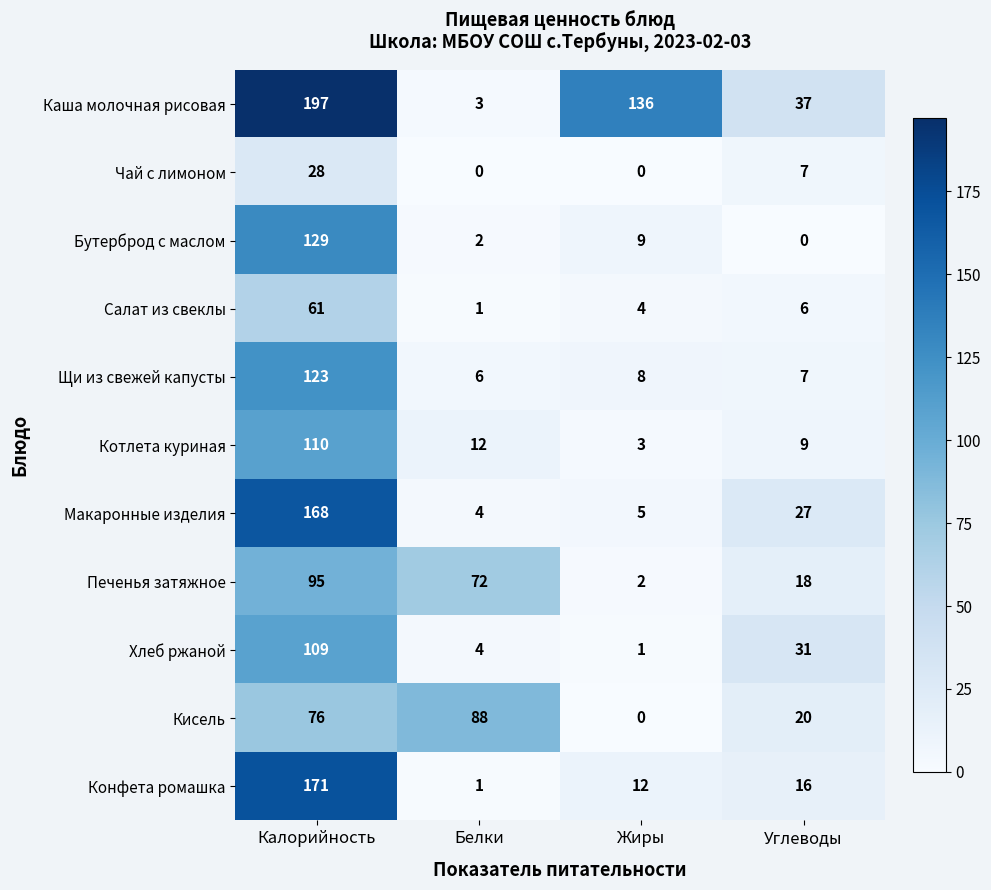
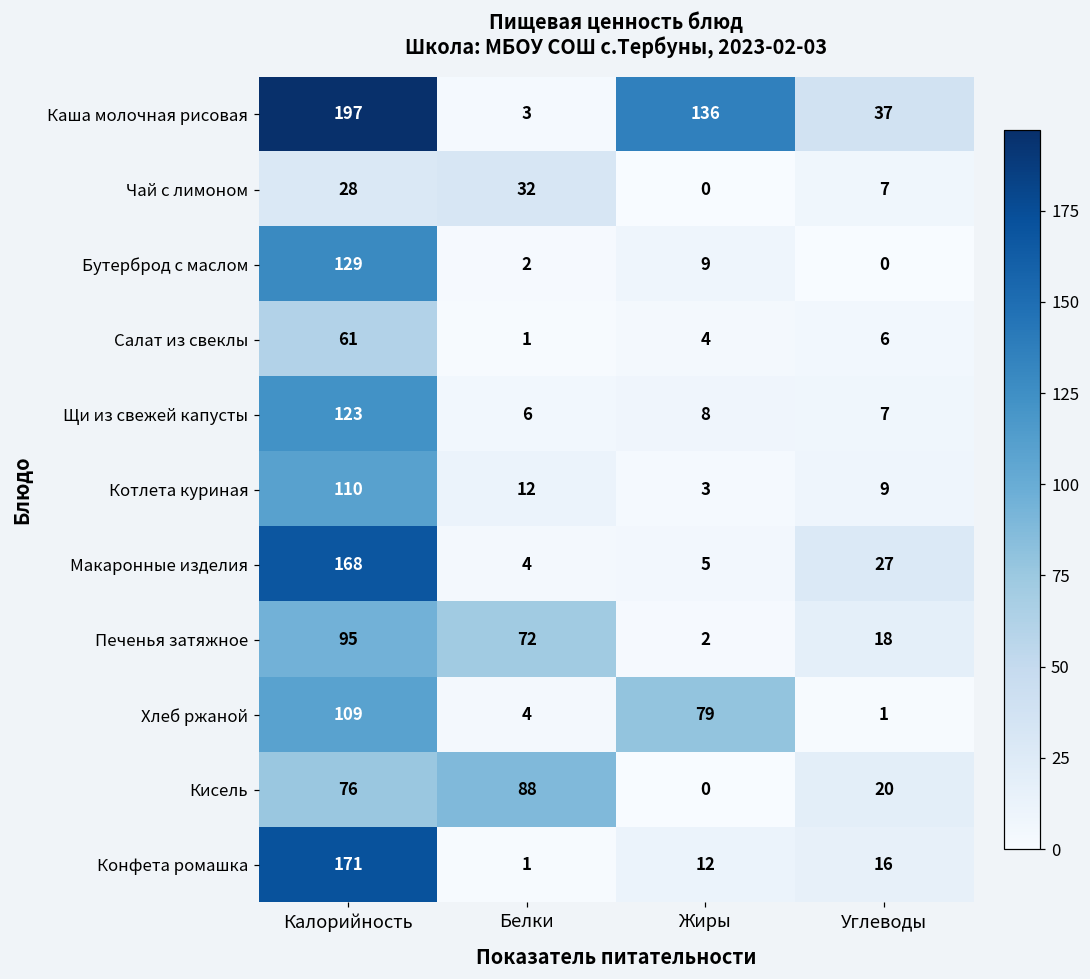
  {
    "Каша молочная рисовая": {
      "Калорийность": 197,
      "Белки": 3,
      "Жиры": 136,
      "Углеводы": 37
    },
    "Чай с лимоном": {
      "Калорийность": 28,
-     "Белки": 0,
+     "Белки": 32,
      "Жиры": 0,
      "Углеводы": 7
    },
    "Бутерброд с маслом": {
      "Калорийность": 129,
      "Белки": 2,
      "Жиры": 9,
      "Углеводы": 0
    },
    "Салат из свеклы": {
      "Калорийность": 61,
      "Белки": 1,
      "Жиры": 4,
      "Углеводы": 6
    },
    "Щи из свежей капусты": {
      "Калорийность": 123,
      "Белки": 6,
      "Жиры": 8,
      "Углеводы": 7
    },
    "Котлета куриная": {
      "Калорийность": 110,
      "Белки": 12,
      "Жиры": 3,
      "Углеводы": 9
    },
    "Макаронные изделия": {
      "Калорийность": 168,
      "Белки": 4,
      "Жиры": 5,
      "Углеводы": 27
    },
    "Печенья затяжное": {
      "Калорийность": 95,
      "Белки": 72,
      "Жиры": 2,
      "Углеводы": 18
    },
    "Хлеб ржаной": {
      "Калорийность": 109,
      "Белки": 4,
-     "Жиры": 1,
-     "Углеводы": 31
+     "Жиры": 79,
+     "Углеводы": 1
    },
    "Кисель": {
      "Калорийность": 76,
      "Белки": 88,
      "Жиры": 0,
      "Углеводы": 20
    },
    "Конфета ромашка": {
      "Калорийность": 171,
      "Белки": 1,
      "Жиры": 12,
      "Углеводы": 16
    }
  }
